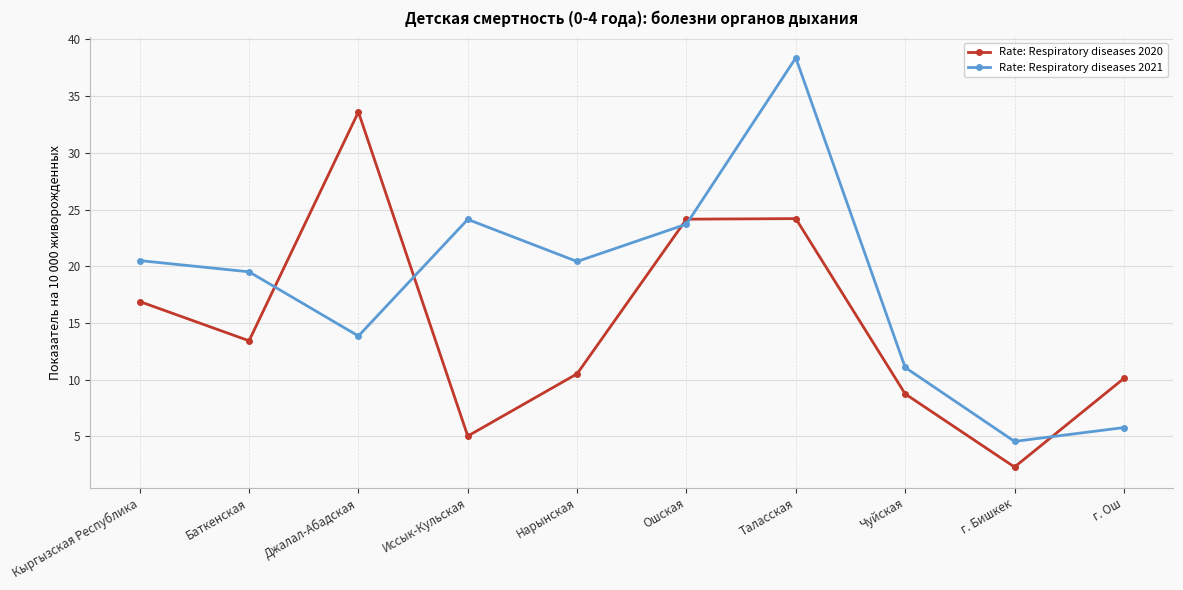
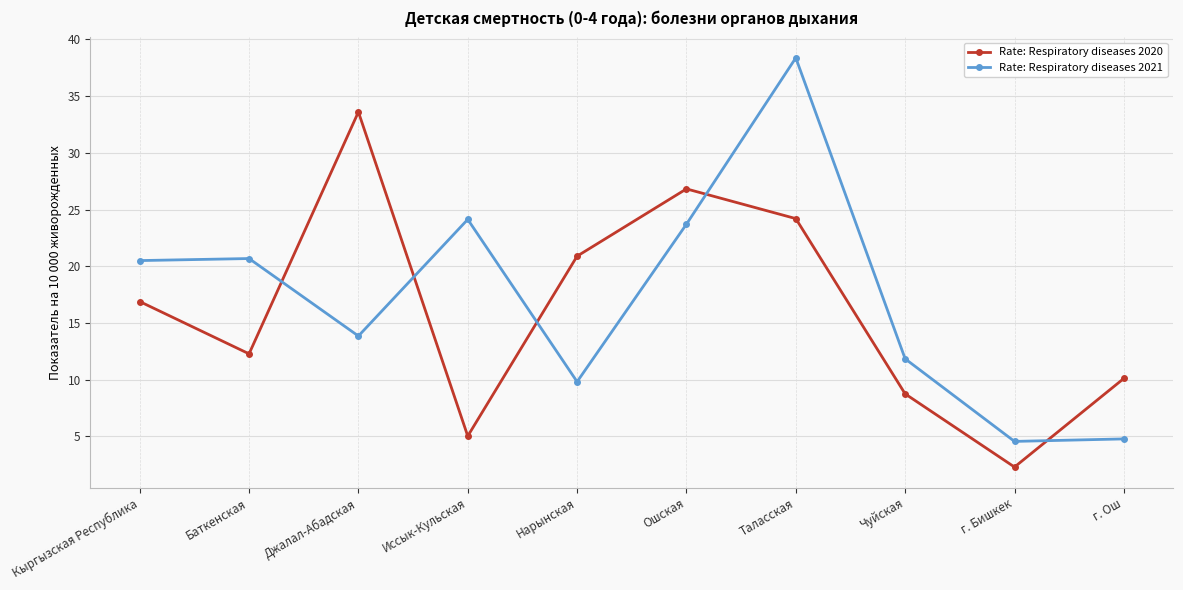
  {
    "Rate: Respiratory diseases 2020": {
      "Кыргызская Республика": 16.9,
-     "Баткенская": 13.4,
+     "Баткенская": 12.3,
      "Джалал-Абадская": 33.6,
      "Иссык-Кульская": 5.0,
-     "Нарынская": 10.5,
-     "Ошская": 24.2,
+     "Нарынская": 20.9,
+     "Ошская": 26.8,
      "Таласская": 24.2,
      "Чуйская": 8.8,
      "г. Бишкек": 2.3,
      "г. Ош": 10.1
    },
    "Rate: Respiratory diseases 2021": {
      "Кыргызская Республика": 20.5,
-     "Баткенская": 19.5,
+     "Баткенская": 20.7,
      "Джалал-Абадская": 13.9,
      "Иссык-Кульская": 24.1,
-     "Нарынская": 20.4,
+     "Нарынская": 9.8,
      "Ошская": 23.7,
      "Таласская": 38.4,
-     "Чуйская": 11.1,
+     "Чуйская": 11.8,
      "г. Бишкек": 4.6,
-     "г. Ош": 5.8
+     "г. Ош": 4.8
    }
  }
